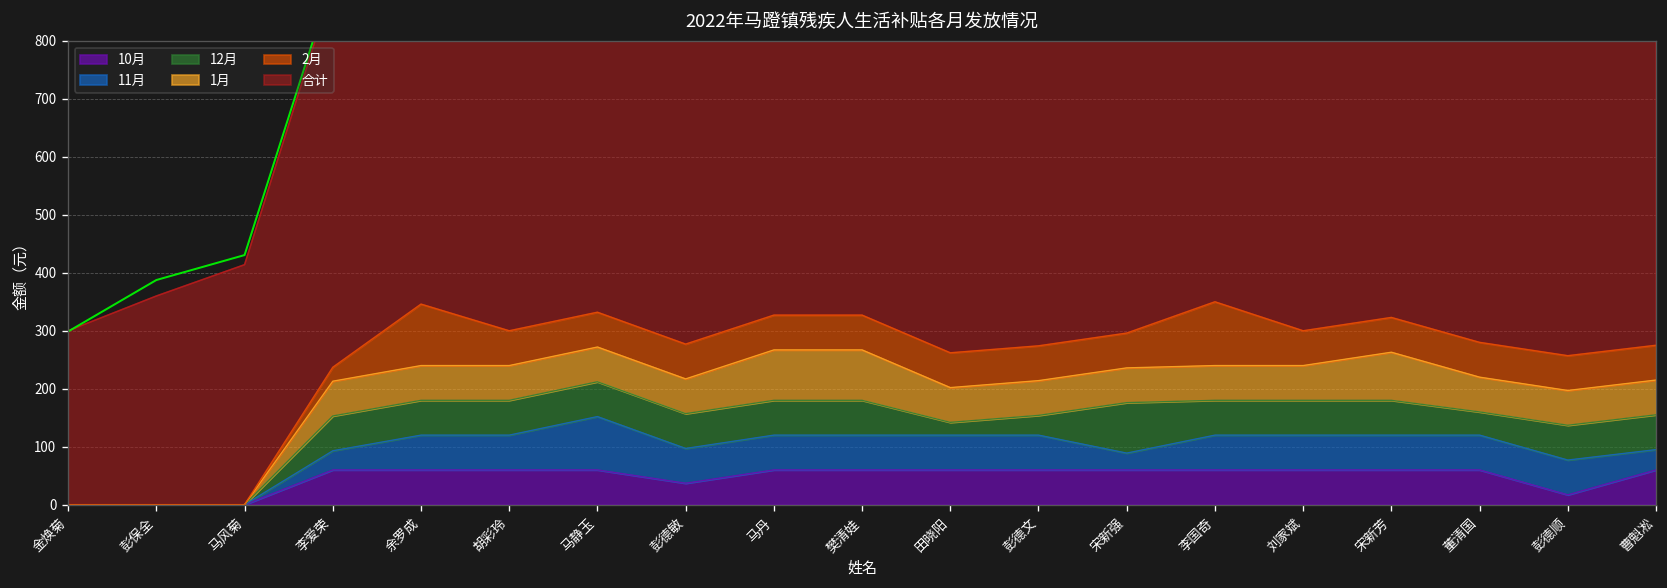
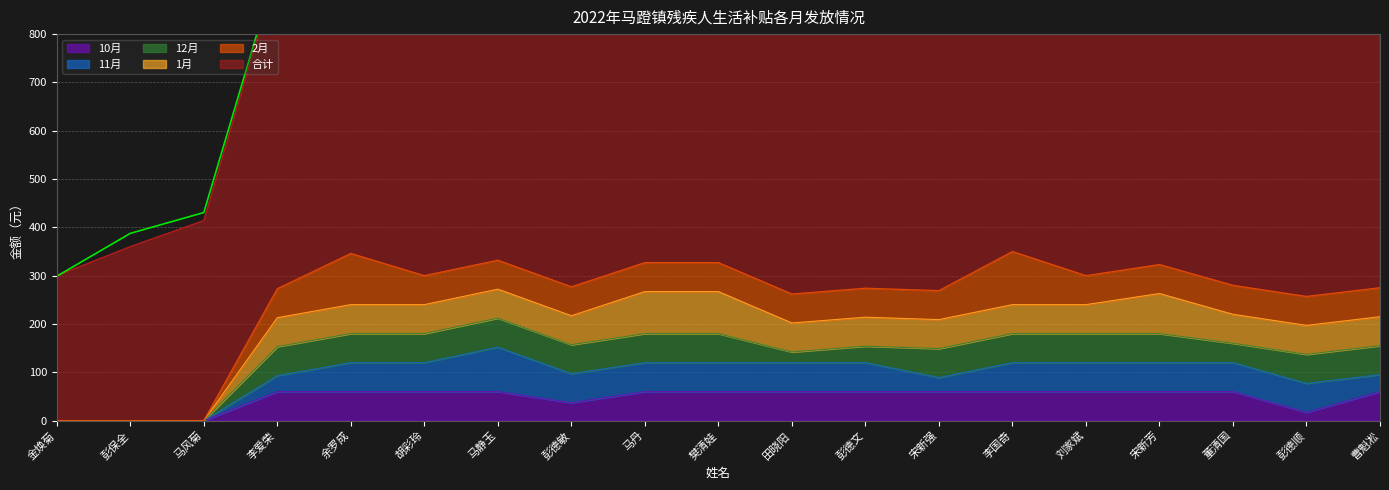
  {
    "10月": {
      "李爱荣": 60,
      "余罗成": 60,
      "胡彩玲": 60,
      "马静玉": 60,
      "彭德敏": 40,
      "马丹": 60,
      "樊清娃": 60,
      "田晓阳": 60,
      "彭德文": 60,
      "宋新强": 60,
      "李国奇": 60,
      "刘家斌": 60,
      "宋新芳": 60,
      "董清国": 60,
      "彭德顺": 20,
      "曹魁凇": 60
    },
    "11月": {
      "李爱荣": 30,
      "余罗成": 60,
      "胡彩玲": 60,
      "马静玉": 90,
      "彭德敏": 60,
      "马丹": 60,
      "樊清娃": 60,
      "田晓阳": 60,
      "彭德文": 60,
      "宋新强": 30,
      "李国奇": 60,
      "刘家斌": 60,
      "宋新芳": 60,
      "董清国": 60,
      "彭德顺": 60,
      "曹魁凇": 40
    },
    "12月": {
      "李爱荣": 60,
      "余罗成": 60,
      "胡彩玲": 60,
      "马静玉": 60,
      "彭德敏": 60,
      "马丹": 60,
      "樊清娃": 60,
      "田晓阳": 20,
      "彭德文": 30,
-     "宋新强": 90,
+     "宋新强": 60,
      "李国奇": 60,
      "刘家斌": 60,
      "宋新芳": 60,
      "董清国": 40,
      "彭德顺": 60,
      "曹魁凇": 60
    },
    "1月": {
      "李爱荣": 60,
      "余罗成": 60,
      "胡彩玲": 60,
      "马静玉": 60,
      "彭德敏": 60,
      "马丹": 90,
      "樊清娃": 90,
      "田晓阳": 60,
      "彭德文": 60,
      "宋新强": 60,
      "李国奇": 60,
      "刘家斌": 60,
      "宋新芳": 80,
      "董清国": 60,
      "彭德顺": 60,
      "曹魁凇": 60
    },
    "2月": {
-     "李爱荣": 20,
+     "李爱荣": 60,
      "余罗成": 110,
      "胡彩玲": 60,
      "马静玉": 60,
      "彭德敏": 60,
      "马丹": 60,
      "樊清娃": 60,
      "田晓阳": 60,
      "彭德文": 60,
      "宋新强": 60,
      "李国奇": 110,
      "刘家斌": 60,
      "宋新芳": 60,
      "董清国": 60,
      "彭德顺": 60,
      "曹魁凇": 60
    },
    "合计": {
      "彭保全": 360,
      "马风菊": 410
    }
  }
